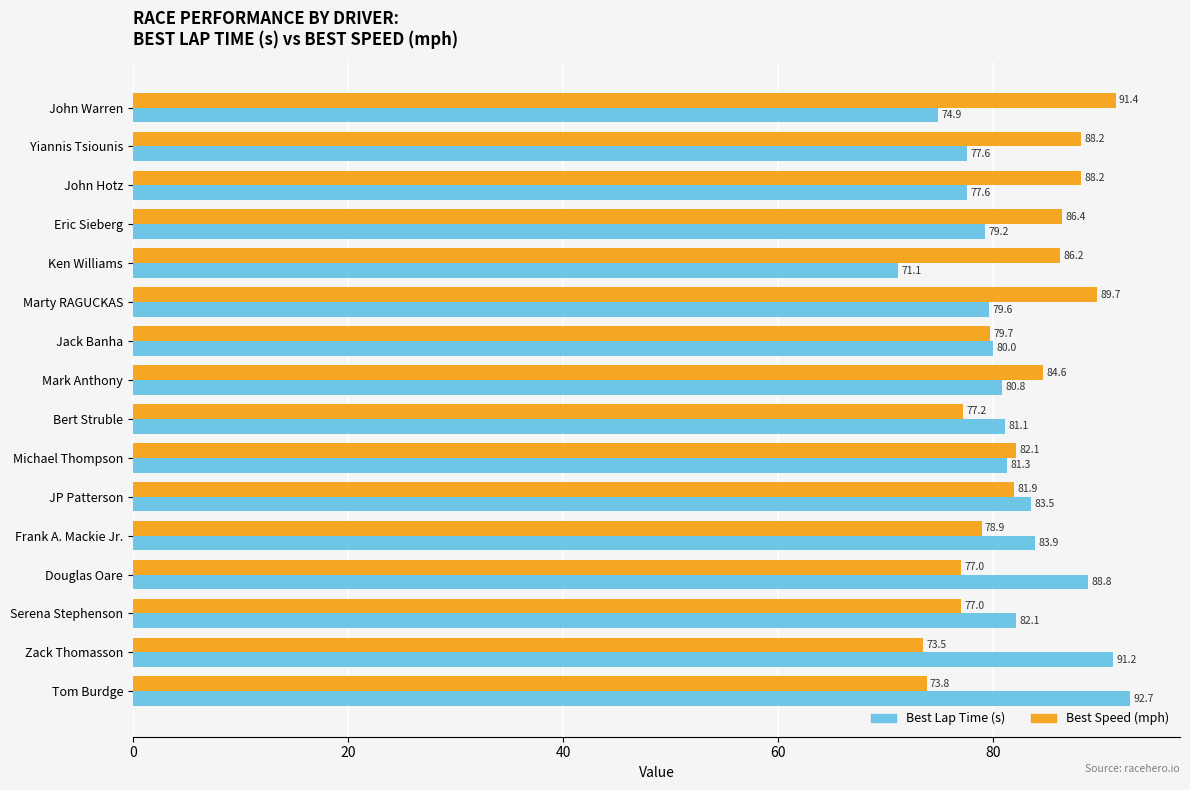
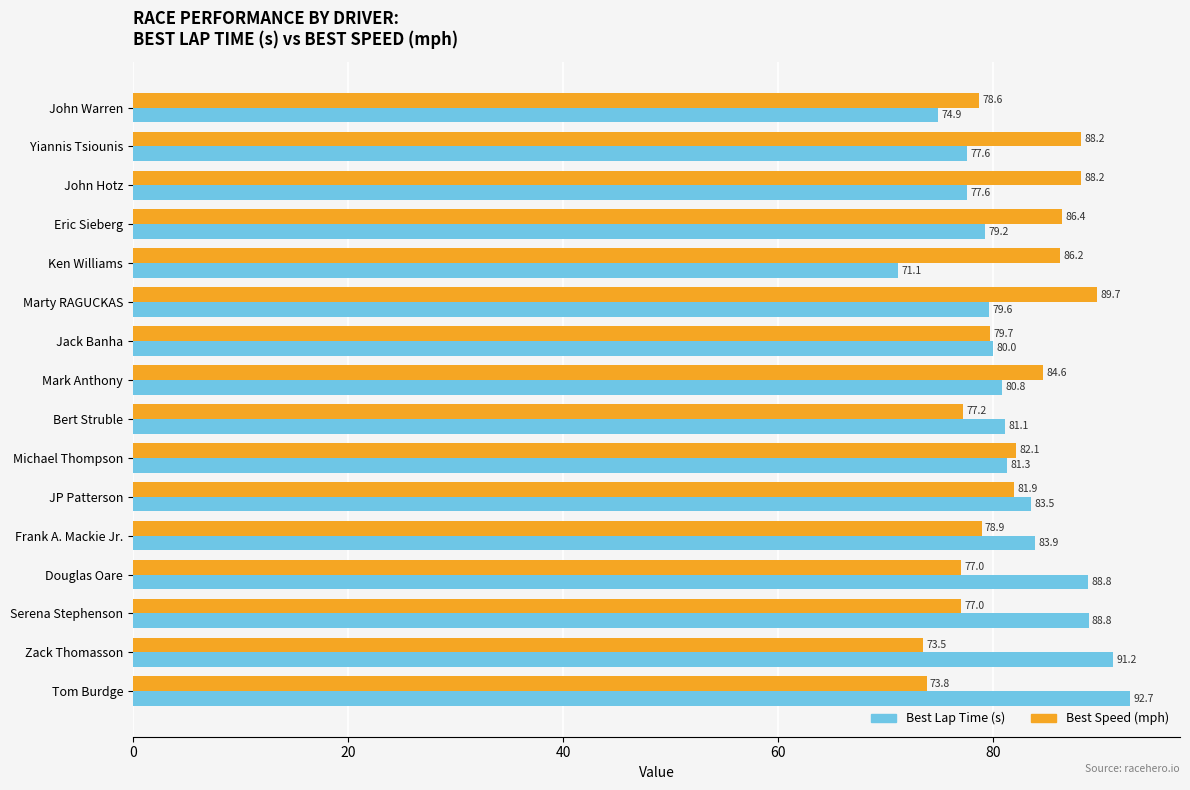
  {
    "Best Lap Time (s)": {
      "John Warren": 74.9,
      "Yiannis Tsiounis": 77.6,
      "John Hotz": 77.6,
      "Eric Sieberg": 79.2,
      "Ken Williams": 71.1,
      "Marty RAGUCKAS": 79.6,
      "Jack Banha": 80.0,
      "Mark Anthony": 80.8,
      "Bert Struble": 81.1,
      "Michael Thompson": 81.3,
      "JP Patterson": 83.5,
      "Frank A. Mackie Jr.": 83.9,
      "Douglas Oare": 88.8,
-     "Serena Stephenson": 82.1,
+     "Serena Stephenson": 88.8,
      "Zack Thomasson": 91.2,
      "Tom Burdge": 92.7
    },
    "Best Speed (mph)": {
-     "John Warren": 91.4,
+     "John Warren": 78.6,
      "Yiannis Tsiounis": 88.2,
      "John Hotz": 88.2,
      "Eric Sieberg": 86.4,
      "Ken Williams": 86.2,
      "Marty RAGUCKAS": 89.7,
      "Jack Banha": 79.7,
      "Mark Anthony": 84.6,
      "Bert Struble": 77.2,
      "Michael Thompson": 82.1,
      "JP Patterson": 81.9,
      "Frank A. Mackie Jr.": 78.9,
      "Douglas Oare": 77.0,
      "Serena Stephenson": 77.0,
      "Zack Thomasson": 73.5,
      "Tom Burdge": 73.8
    }
  }
